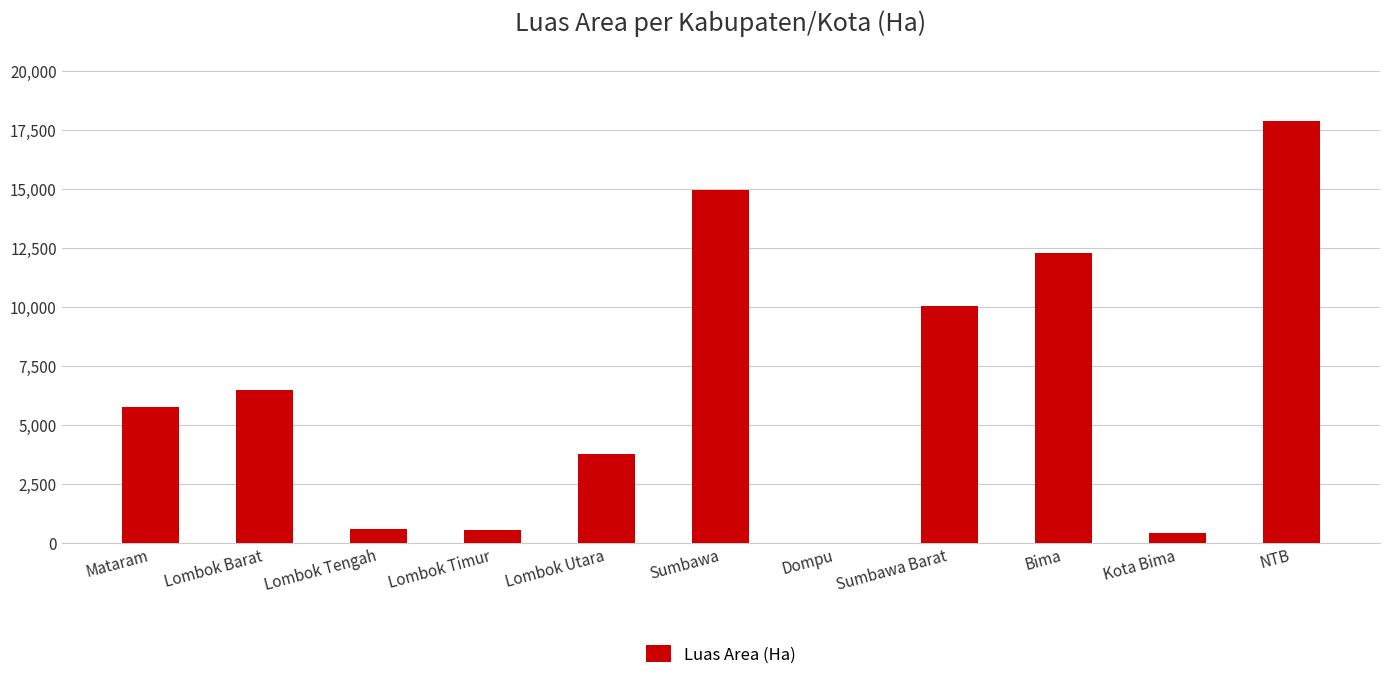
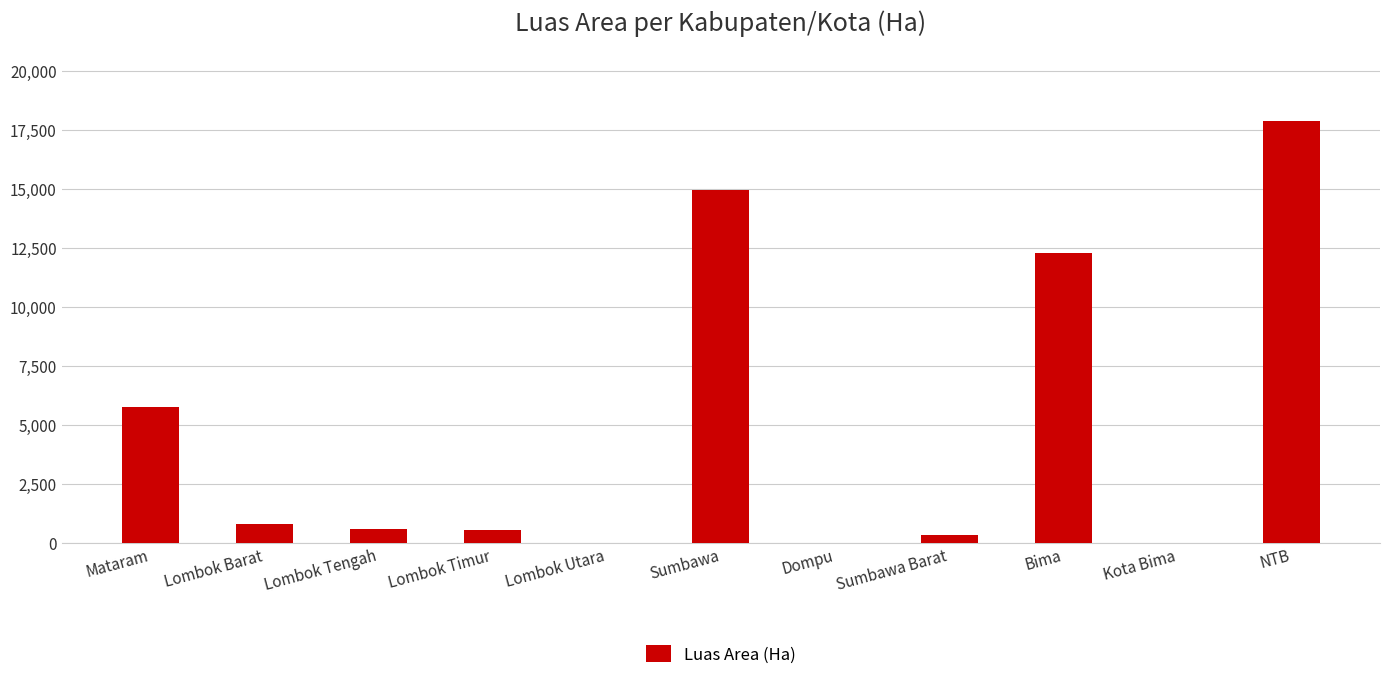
  {
    "Mataram": "5,800",
-   "Lombok Barat": "6,500",
+   "Lombok Barat": "800",
    "Lombok Tengah": "600",
    "Lombok Timur": "600",
-   "Lombok Utara": "3,800",
+   "Lombok Utara": "0",
    "Sumbawa": "15,000",
-   "Sumbawa Barat": "10,000",
+   "Sumbawa Barat": "400",
    "Bima": "12,300",
-   "Kota Bima": "400",
+   "Kota Bima": "0",
    "NTB": "17,900"
  }
